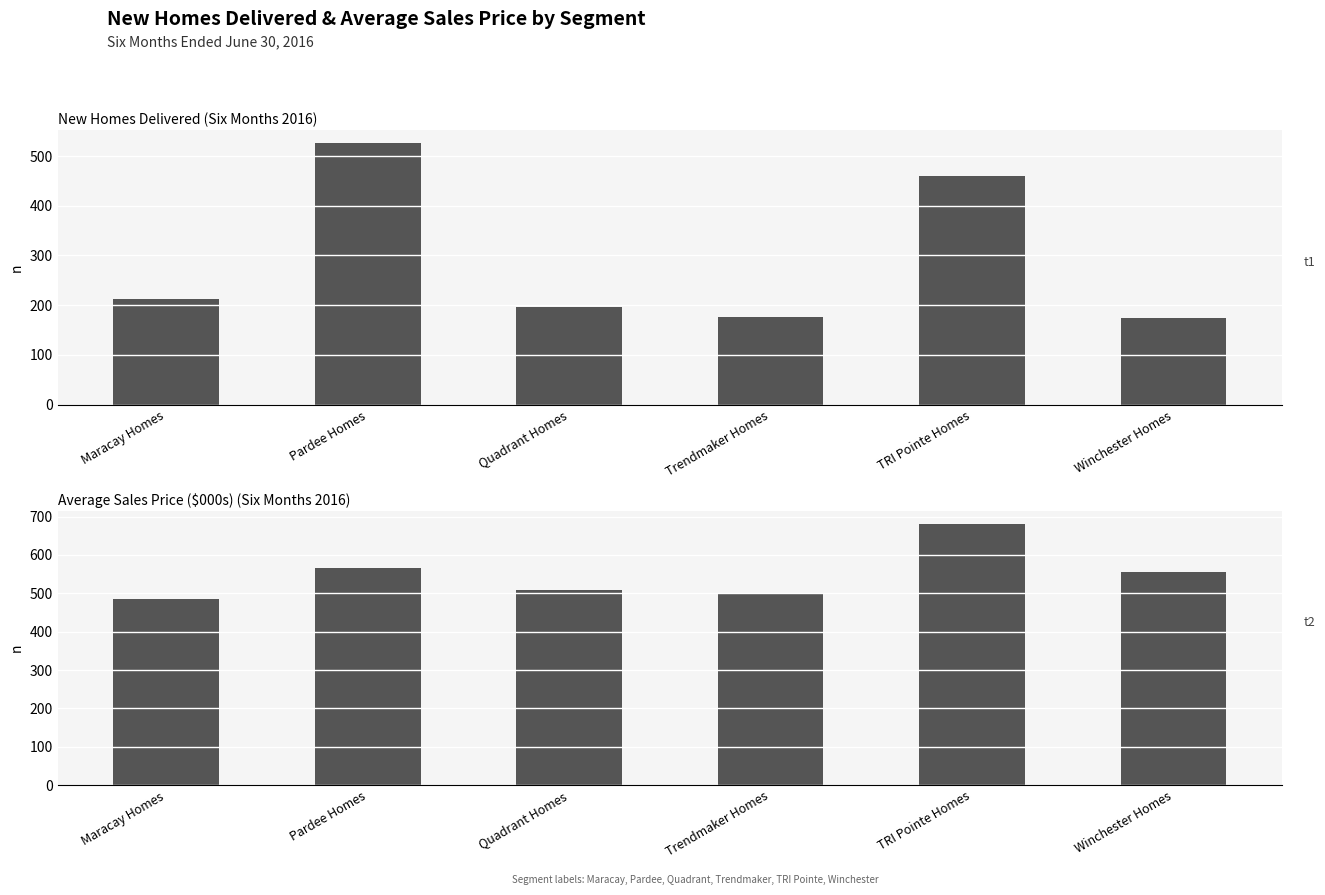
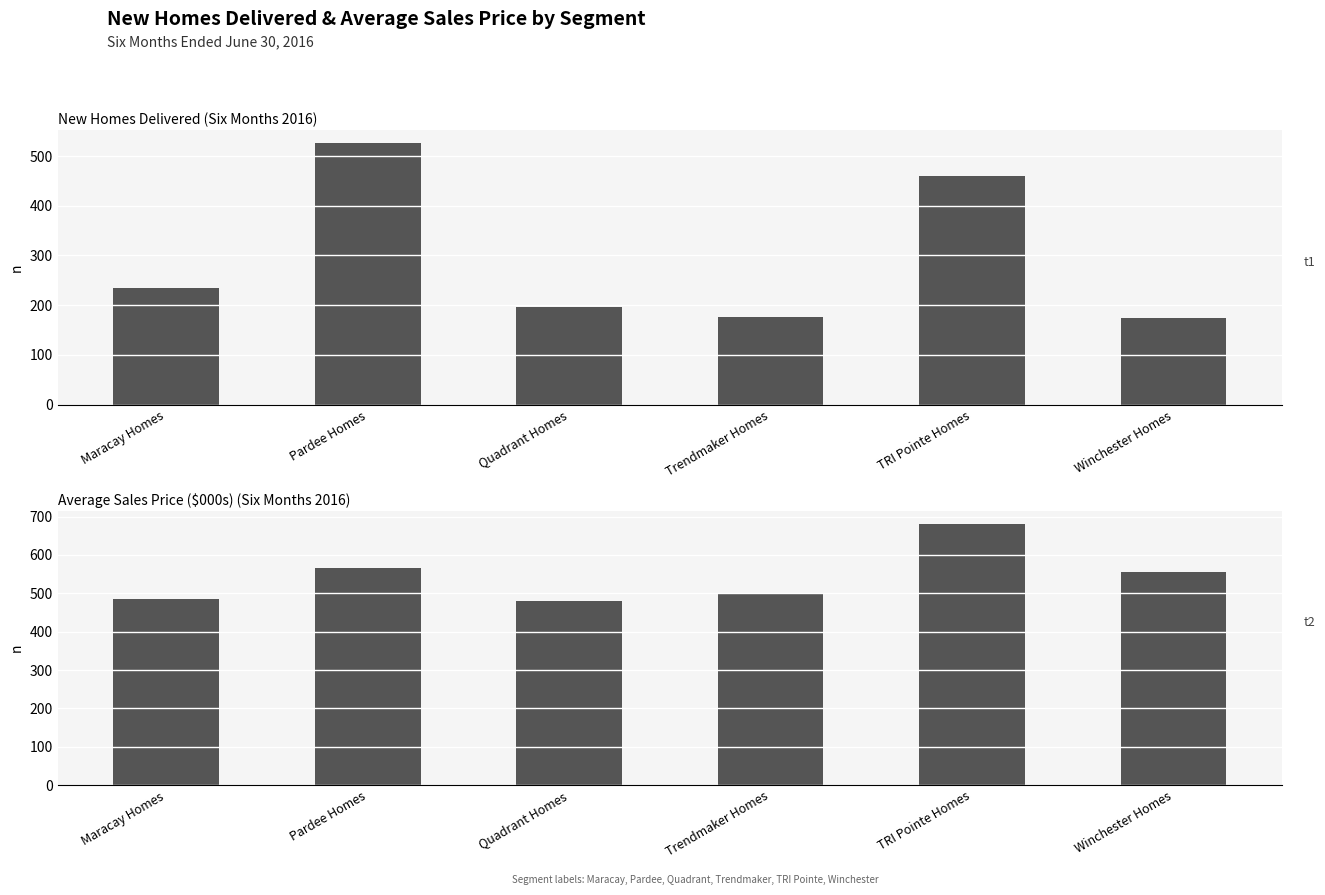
  {
    "New Homes Delivered (Six Months 2016)": {
-     "Maracay Homes": 210,
+     "Maracay Homes": 240,
      "Pardee Homes": 530,
      "Quadrant Homes": 200,
      "Trendmaker Homes": 180,
      "TRI Pointe Homes": 460,
      "Winchester Homes": 180
    },
    "Average Sales Price ($000s) (Six Months 2016)": {
      "Maracay Homes": 480,
      "Pardee Homes": 570,
-     "Quadrant Homes": 510,
+     "Quadrant Homes": 480,
      "Trendmaker Homes": 500,
      "TRI Pointe Homes": 680,
      "Winchester Homes": 560
    }
  }
